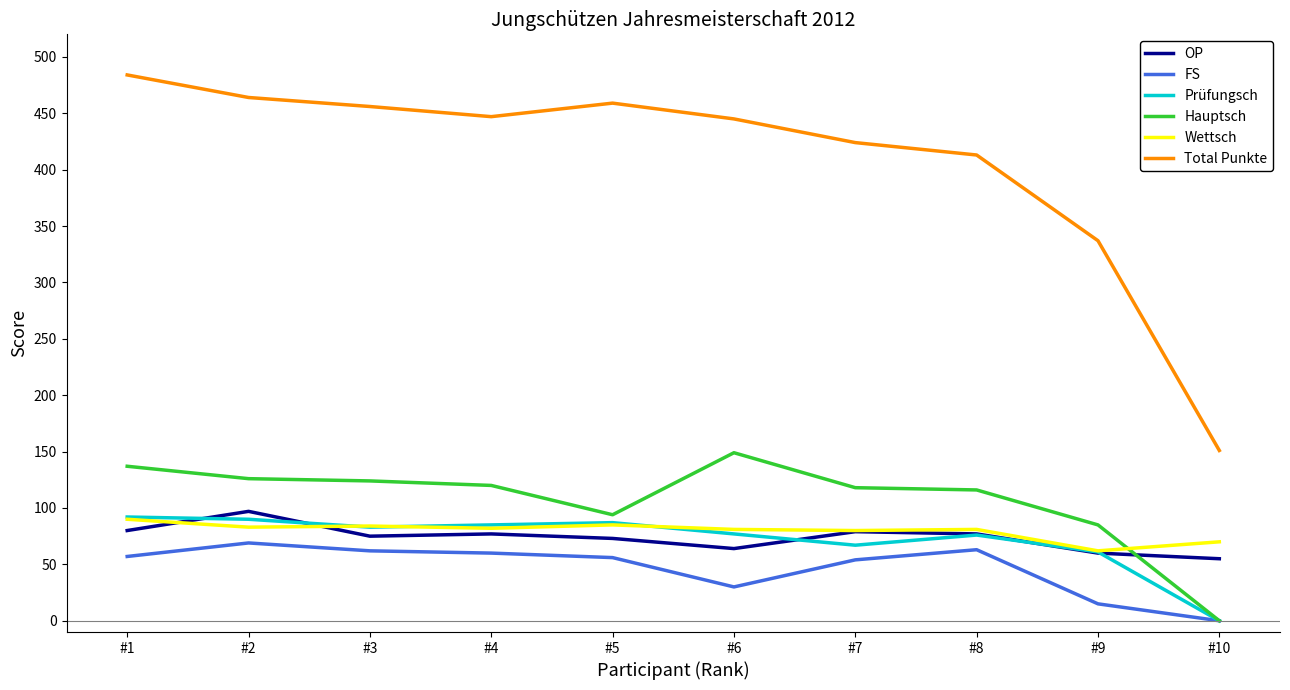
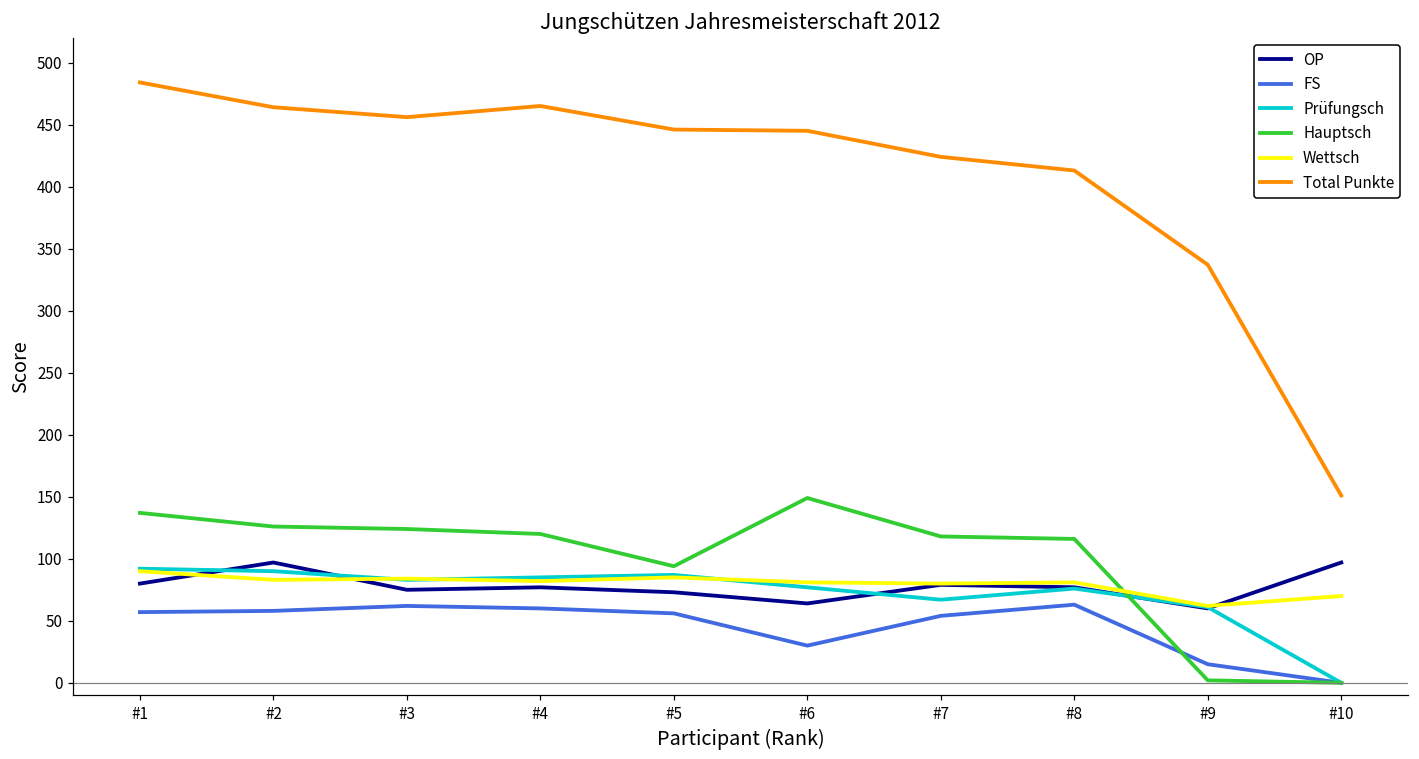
  {
    "OP": {
      "#1": 80,
      "#2": 97,
      "#3": 75,
      "#4": 77,
      "#5": 73,
      "#6": 64,
-     "#10": 55
+     "#10": 97
    },
    "FS": {
      "#1": 57,
-     "#2": 69,
+     "#2": 58,
      "#3": 62,
      "#4": 60,
      "#5": 56,
      "#6": 30,
      "#7": 54,
      "#8": 63,
      "#9": 15
    },
    "Prüfungsch": {
      "#2": 90,
      "#4": 85,
      "#6": 77,
      "#7": 67
    },
    "Hauptsch": {
      "#1": 137,
      "#2": 126,
      "#3": 124,
      "#4": 120,
      "#5": 94,
      "#6": 149,
      "#7": 118,
      "#8": 116,
-     "#9": 85
+     "#9": 2
    },
    "Wettsch": {
      "#2": 83,
      "#4": 82,
      "#6": 81,
      "#8": 81,
      "#10": 70
    },
    "Total Punkte": {
      "#1": 484,
      "#2": 464,
      "#3": 456,
-     "#4": 447,
-     "#5": 459,
+     "#4": 465,
+     "#5": 446,
      "#6": 445,
      "#7": 424,
      "#8": 413,
      "#9": 337,
      "#10": 151
    }
  }
